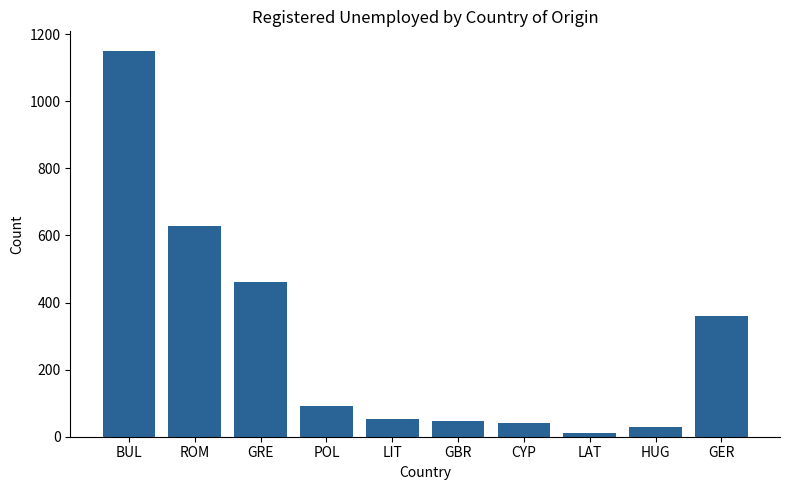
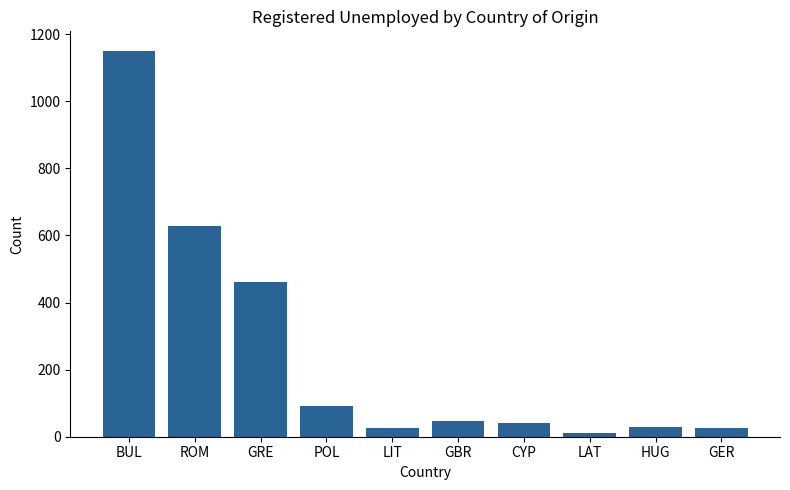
  {
    "BUL": 1150,
    "ROM": 630,
    "GRE": 460,
    "POL": 90,
-   "LIT": 50,
+   "LIT": 30,
    "GBR": 50,
    "CYP": 40,
    "LAT": 10,
    "HUG": 30,
-   "GER": 360
+   "GER": 30
  }
